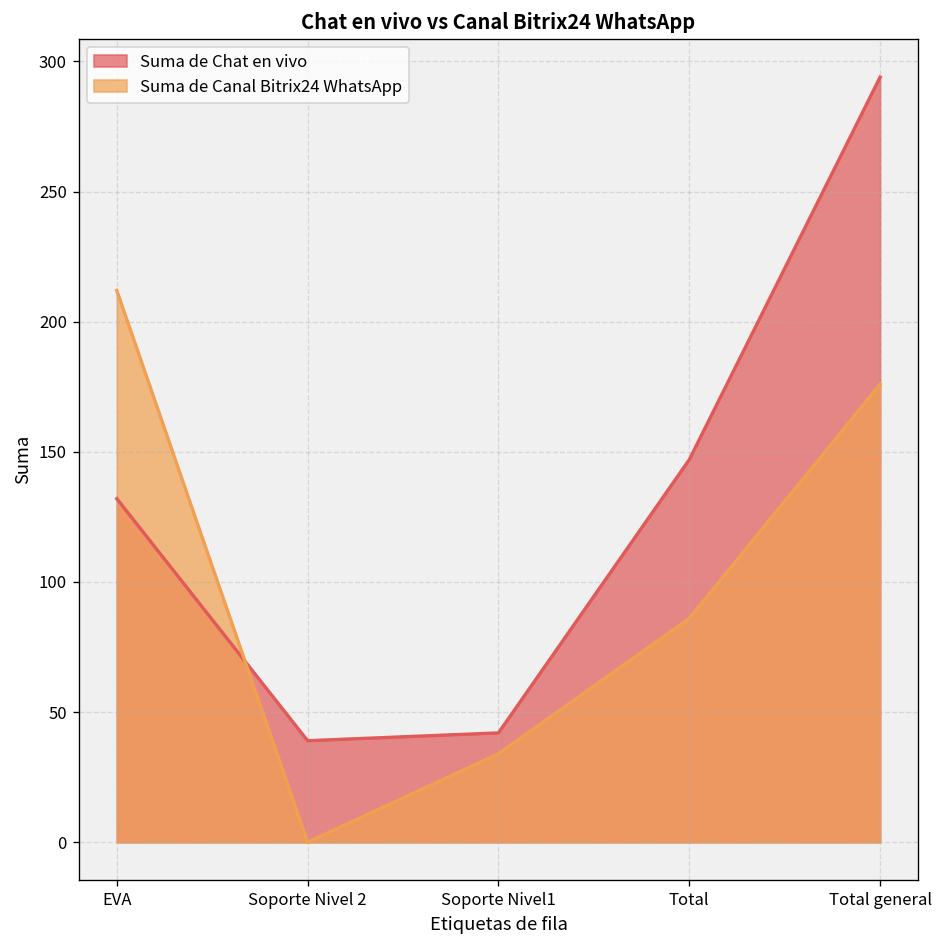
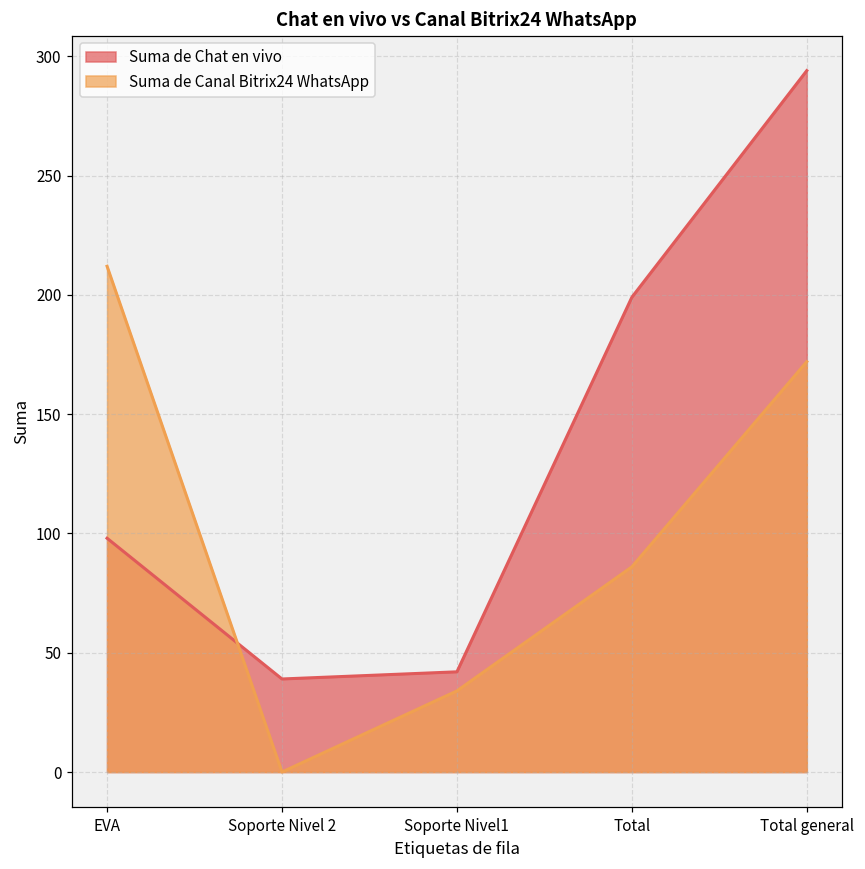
  {
    "Suma de Chat en vivo": {
-     "EVA": 132,
+     "EVA": 98,
      "Soporte Nivel 2": 39,
      "Soporte Nivel1": 42,
-     "Total": 147,
+     "Total": 199,
      "Total general": 294
    },
    "Suma de Canal Bitrix24 WhatsApp": {
      "EVA": 212,
      "Soporte Nivel 2": 0,
      "Soporte Nivel1": 34,
      "Total": 86,
-     "Total general": 176
+     "Total general": 172
    }
  }
